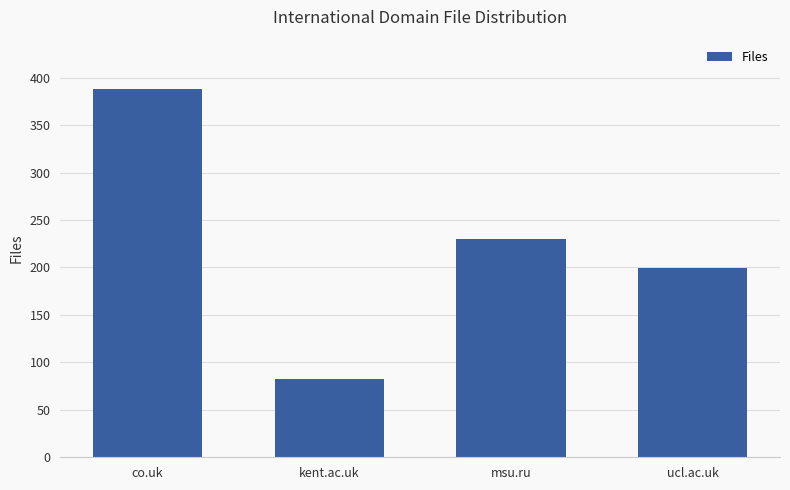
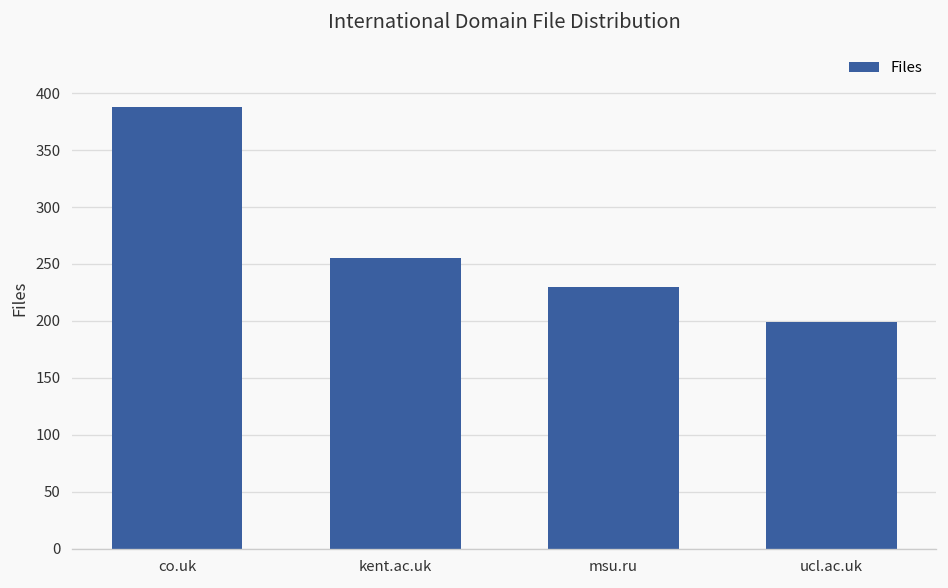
  {
    "co.uk": 390,
-   "kent.ac.uk": 80,
+   "kent.ac.uk": 260,
    "msu.ru": 230,
    "ucl.ac.uk": 200
  }
